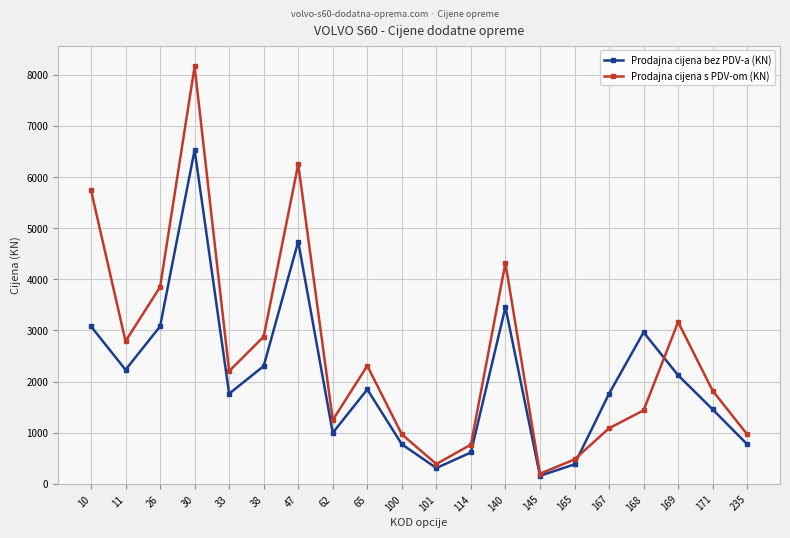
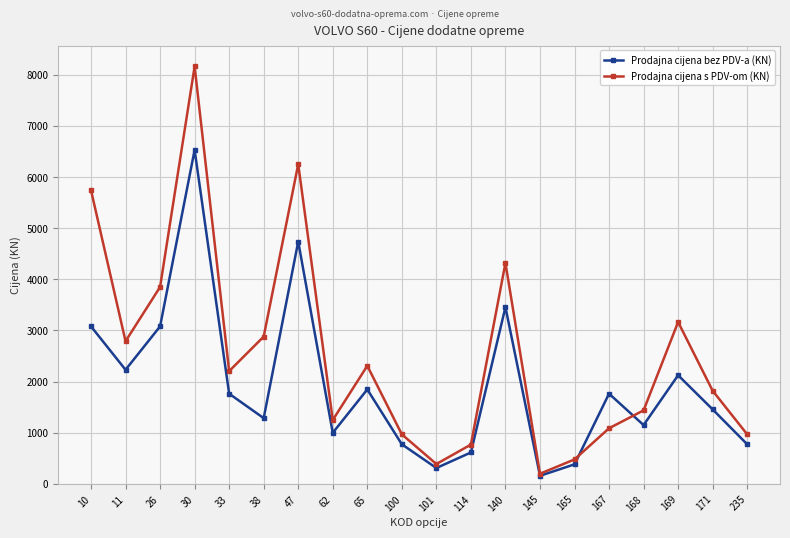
  {
    "Prodajna cijena bez PDV-a (KN)": {
      "10": 3100,
      "11": 2200,
      "26": 3100,
      "30": 6500,
      "33": 1800,
-     "38": 2300,
+     "38": 1300,
      "47": 4700,
      "62": 1000,
      "65": 1800,
      "100": 800,
      "101": 300,
      "114": 600,
      "140": 3500,
      "165": 400,
      "167": 1800,
-     "168": 3000,
+     "168": 1200,
      "169": 2100,
      "171": 1500,
      "235": 800
    },
    "Prodajna cijena s PDV-om (KN)": {
      "10": 5700,
      "11": 2800,
      "26": 3900,
      "30": 8200,
      "33": 2200,
      "38": 2900,
      "47": 6300,
      "62": 1300,
      "65": 2300,
      "100": 1000,
      "101": 400,
      "114": 800,
      "140": 4300,
      "165": 500,
      "167": 1100,
      "168": 1400,
      "169": 3200,
      "171": 1800,
      "235": 1000
    }
  }
